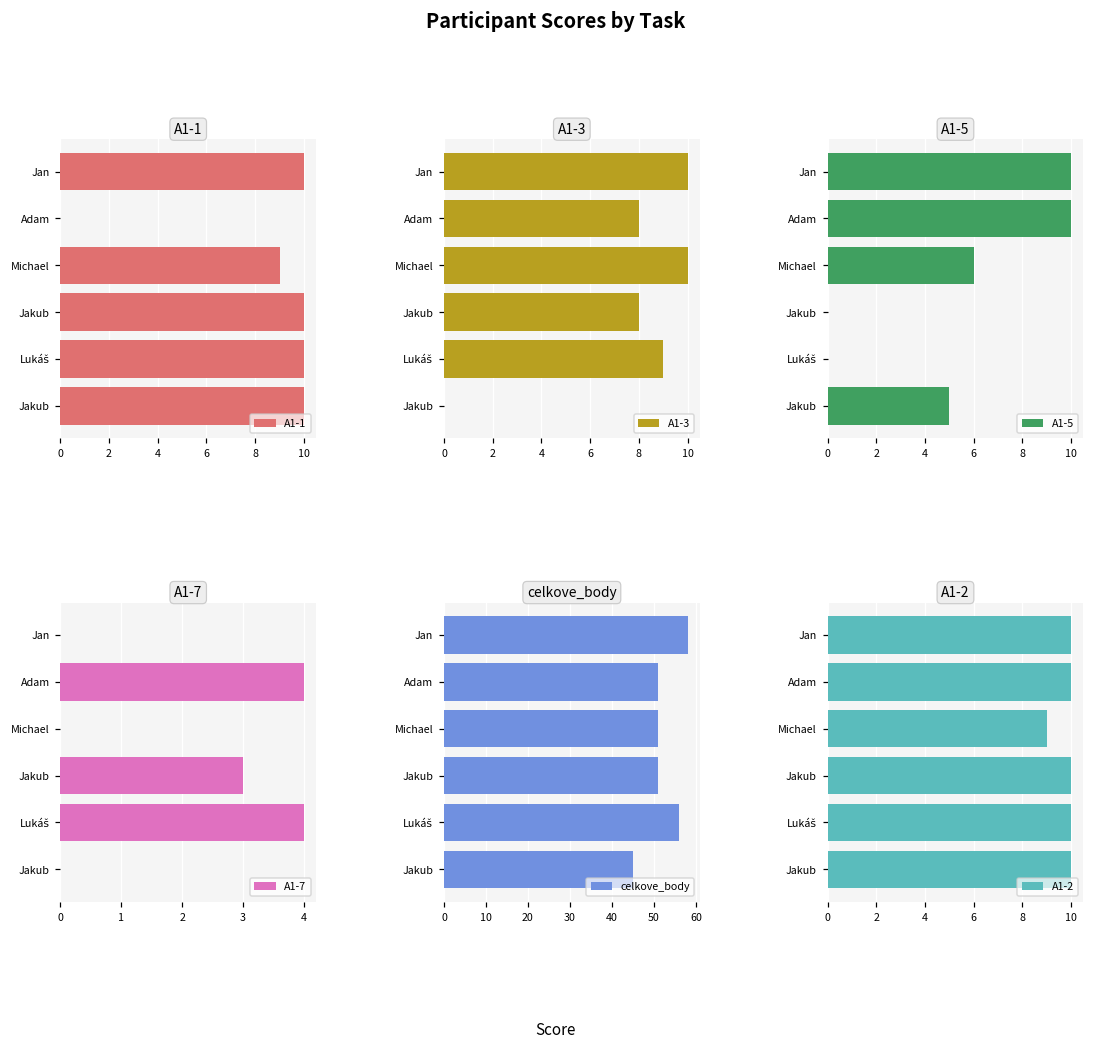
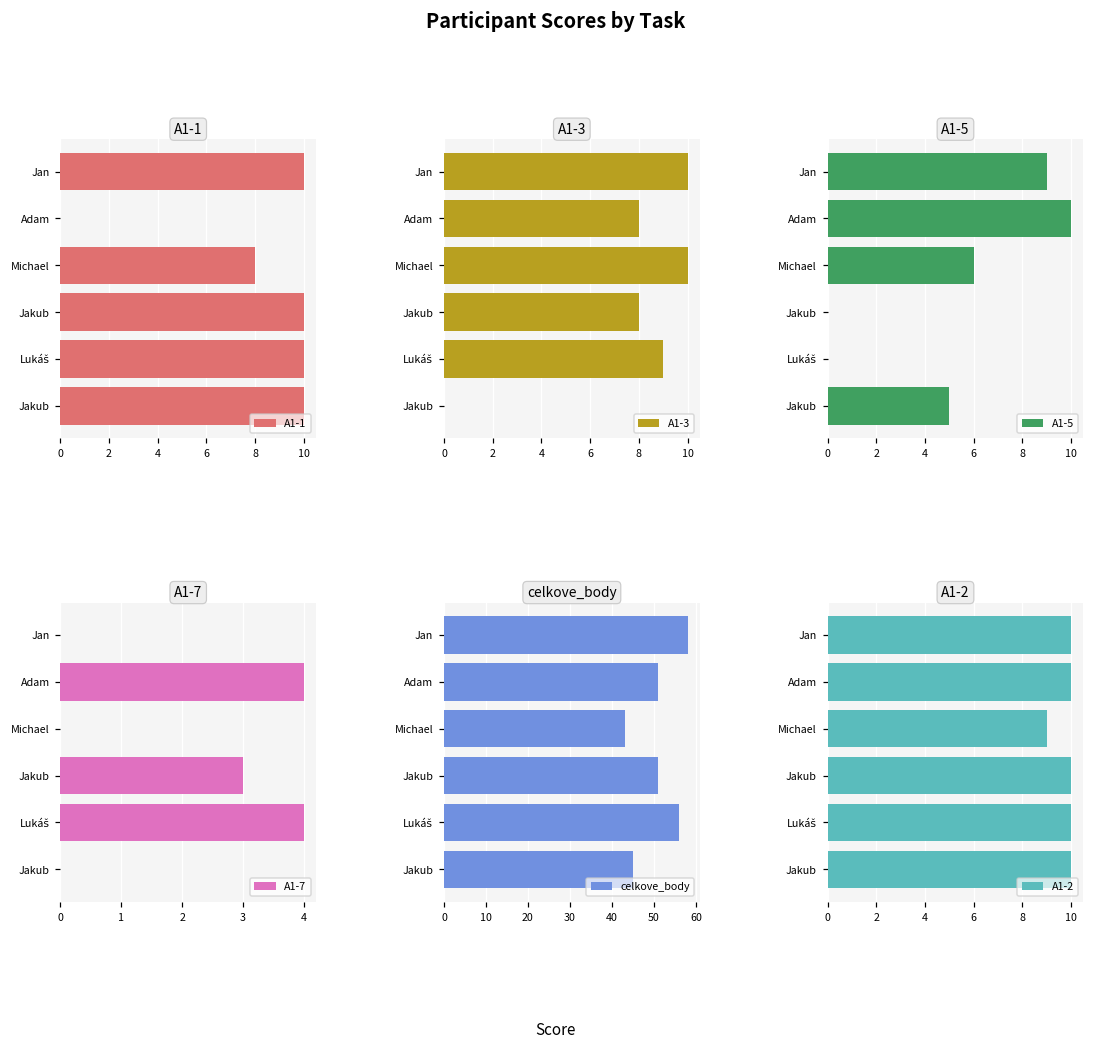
  {
    "A1-1": {
      "Jan": 10,
      "Adam": 0,
-     "Michael": 9,
+     "Michael": 8,
      "Lukáš": 10
    },
    "A1-3": {
      "Jan": 10.0,
      "Adam": 8.0,
      "Michael": 10.0,
      "Lukáš": 9.0
    },
    "A1-5": {
-     "Jan": 10,
+     "Jan": 9,
      "Adam": 10,
      "Michael": 6,
      "Lukáš": 0
    },
    "A1-7": {
      "Jan": 0.0,
      "Adam": 4.0,
      "Michael": 0.0,
      "Lukáš": 4.0
    },
    "celkove_body": {
      "Jan": 58,
      "Adam": 51,
-     "Michael": 51,
+     "Michael": 43,
      "Lukáš": 56
    },
    "A1-2": {
      "Jan": 10.0,
      "Adam": 10.0,
      "Michael": 9.0,
      "Lukáš": 10.0
    }
  }
